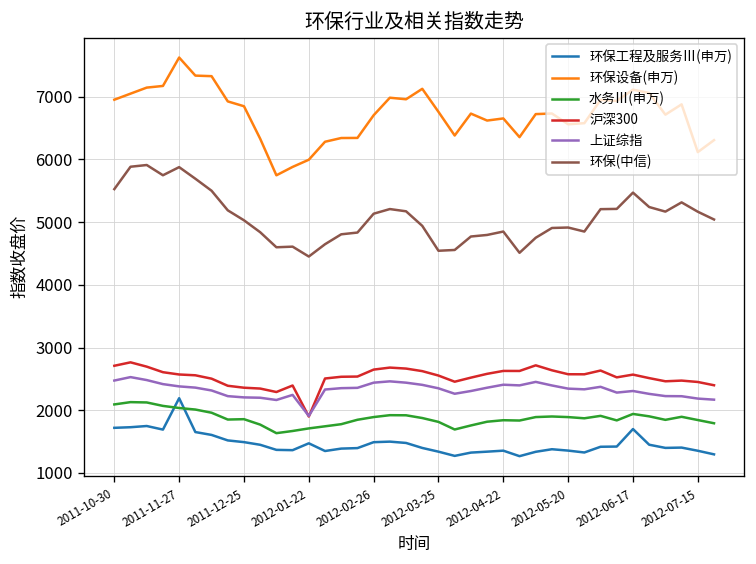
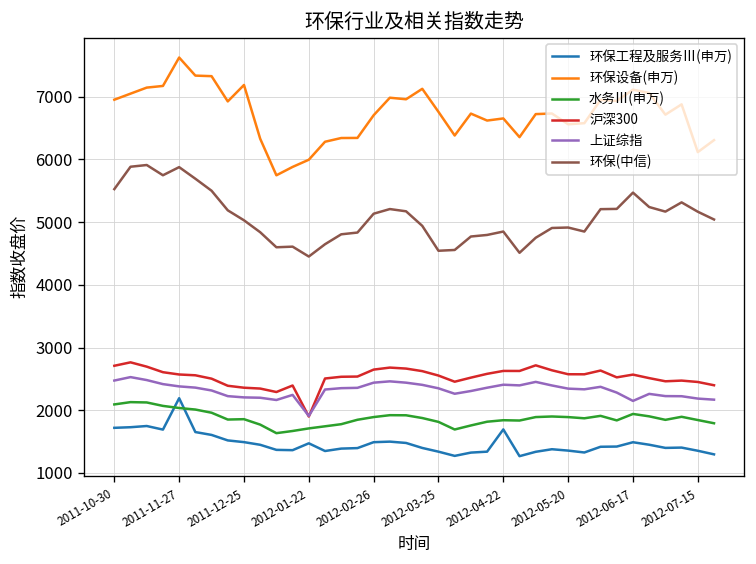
  {
    "环保工程及服务Ⅲ(申万)": {
      "2011-10-30": 1700,
      "2011-11-27": 2200,
      "2011-12-25": 1500,
      "2012-01-22": 1500,
      "2012-02-26": 1500,
      "2012-03-25": 1300,
-     "2012-04-22": 1400,
+     "2012-04-22": 1700,
      "2012-05-20": 1400,
-     "2012-06-17": 1700,
+     "2012-06-17": 1500,
      "2012-07-15": 1400
    },
    "环保设备(申万)": {
      "2011-10-30": 7000,
      "2011-11-27": 7600,
-     "2011-12-25": 6800,
+     "2011-12-25": 7200,
      "2012-01-22": 6000,
      "2012-02-26": 6700,
      "2012-03-25": 6800,
      "2012-04-22": 6700
    },
    "水务Ⅲ(申万)": {
      "2011-10-30": 2100,
      "2011-11-27": 2000,
      "2011-12-25": 1900,
      "2012-01-22": 1700,
      "2012-02-26": 1900,
      "2012-03-25": 1800,
      "2012-04-22": 1800,
      "2012-05-20": 1900,
      "2012-06-17": 1900,
      "2012-07-15": 1800
    },
    "沪深300": {
      "2011-10-30": 2700,
      "2011-11-27": 2600,
      "2011-12-25": 2400,
      "2012-02-26": 2600,
      "2012-03-25": 2600,
      "2012-04-22": 2600,
      "2012-05-20": 2600,
      "2012-06-17": 2600,
      "2012-07-15": 2500
    },
    "上证综指": {
      "2011-10-30": 2500,
      "2011-11-27": 2400,
      "2011-12-25": 2200,
      "2012-02-26": 2400,
      "2012-03-25": 2300,
      "2012-04-22": 2400,
      "2012-05-20": 2300,
-     "2012-06-17": 2300,
+     "2012-06-17": 2100,
      "2012-07-15": 2200
    },
    "环保(中信)": {
      "2011-10-30": 5500,
      "2011-11-27": 5900,
      "2011-12-25": 5000,
      "2012-01-22": 4500,
      "2012-02-26": 5100,
      "2012-03-25": 4500,
      "2012-04-22": 4800,
      "2012-05-20": 4900,
      "2012-06-17": 5500,
      "2012-07-15": 5200
    }
  }
